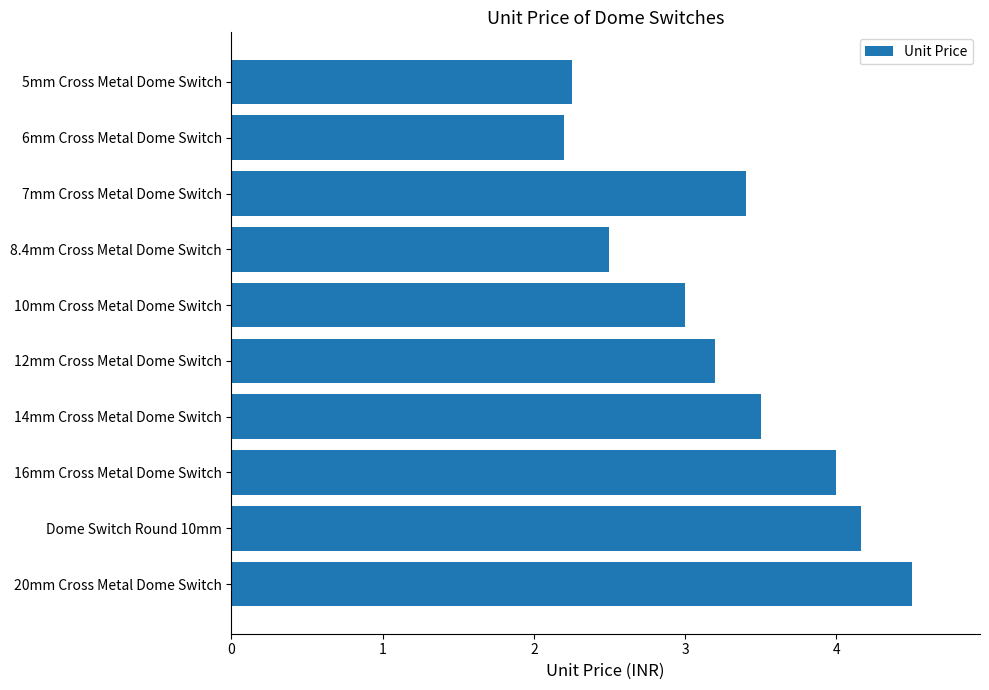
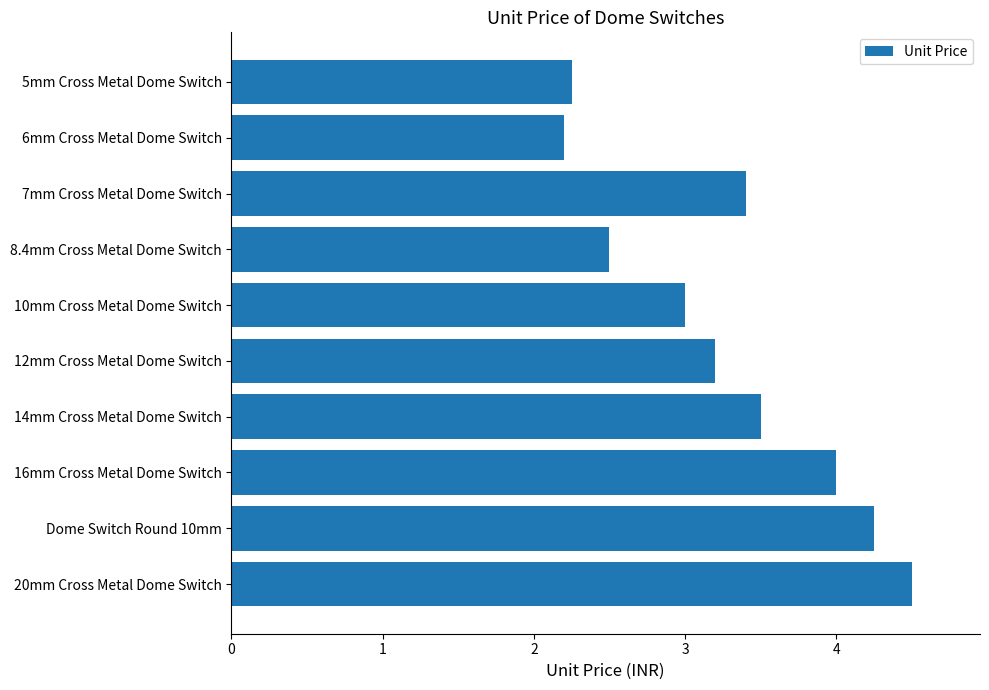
  {
    "5mm Cross Metal Dome Switch": 2.25,
    "6mm Cross Metal Dome Switch": 2.20,
    "7mm Cross Metal Dome Switch": 3.40,
    "8.4mm Cross Metal Dome Switch": 2.50,
    "10mm Cross Metal Dome Switch": 3.00,
    "12mm Cross Metal Dome Switch": 3.20,
    "14mm Cross Metal Dome Switch": 3.50,
    "16mm Cross Metal Dome Switch": 4.00,
-   "Dome Switch Round 10mm": 4.16,
+   "Dome Switch Round 10mm": 4.25,
    "20mm Cross Metal Dome Switch": 4.50
  }
